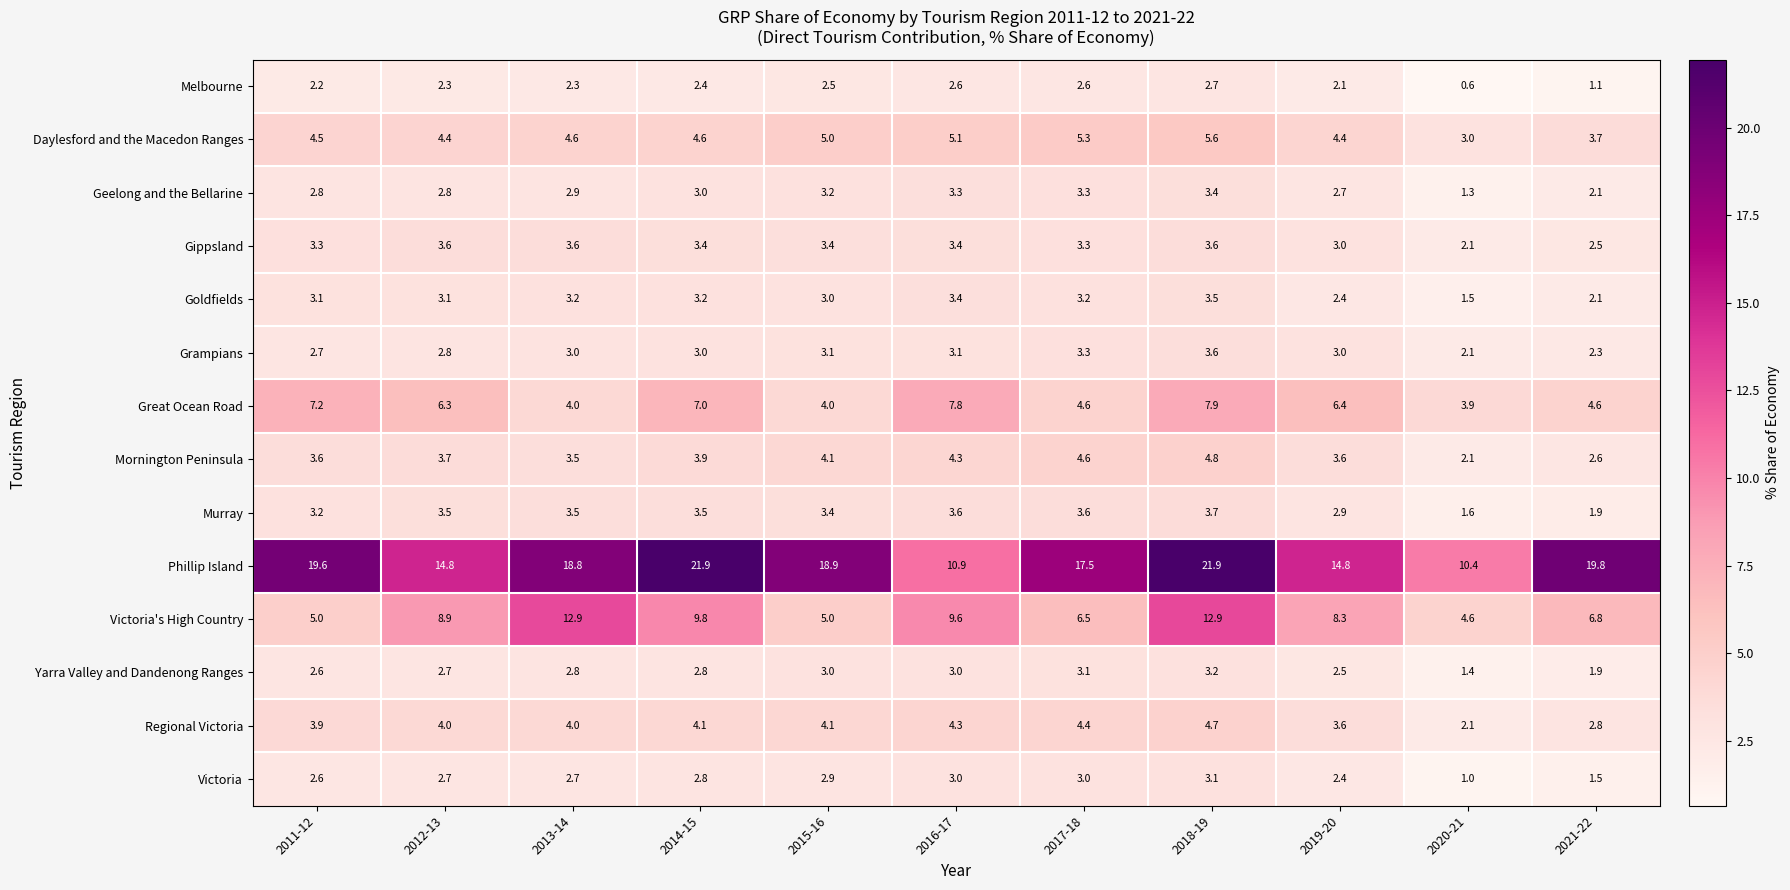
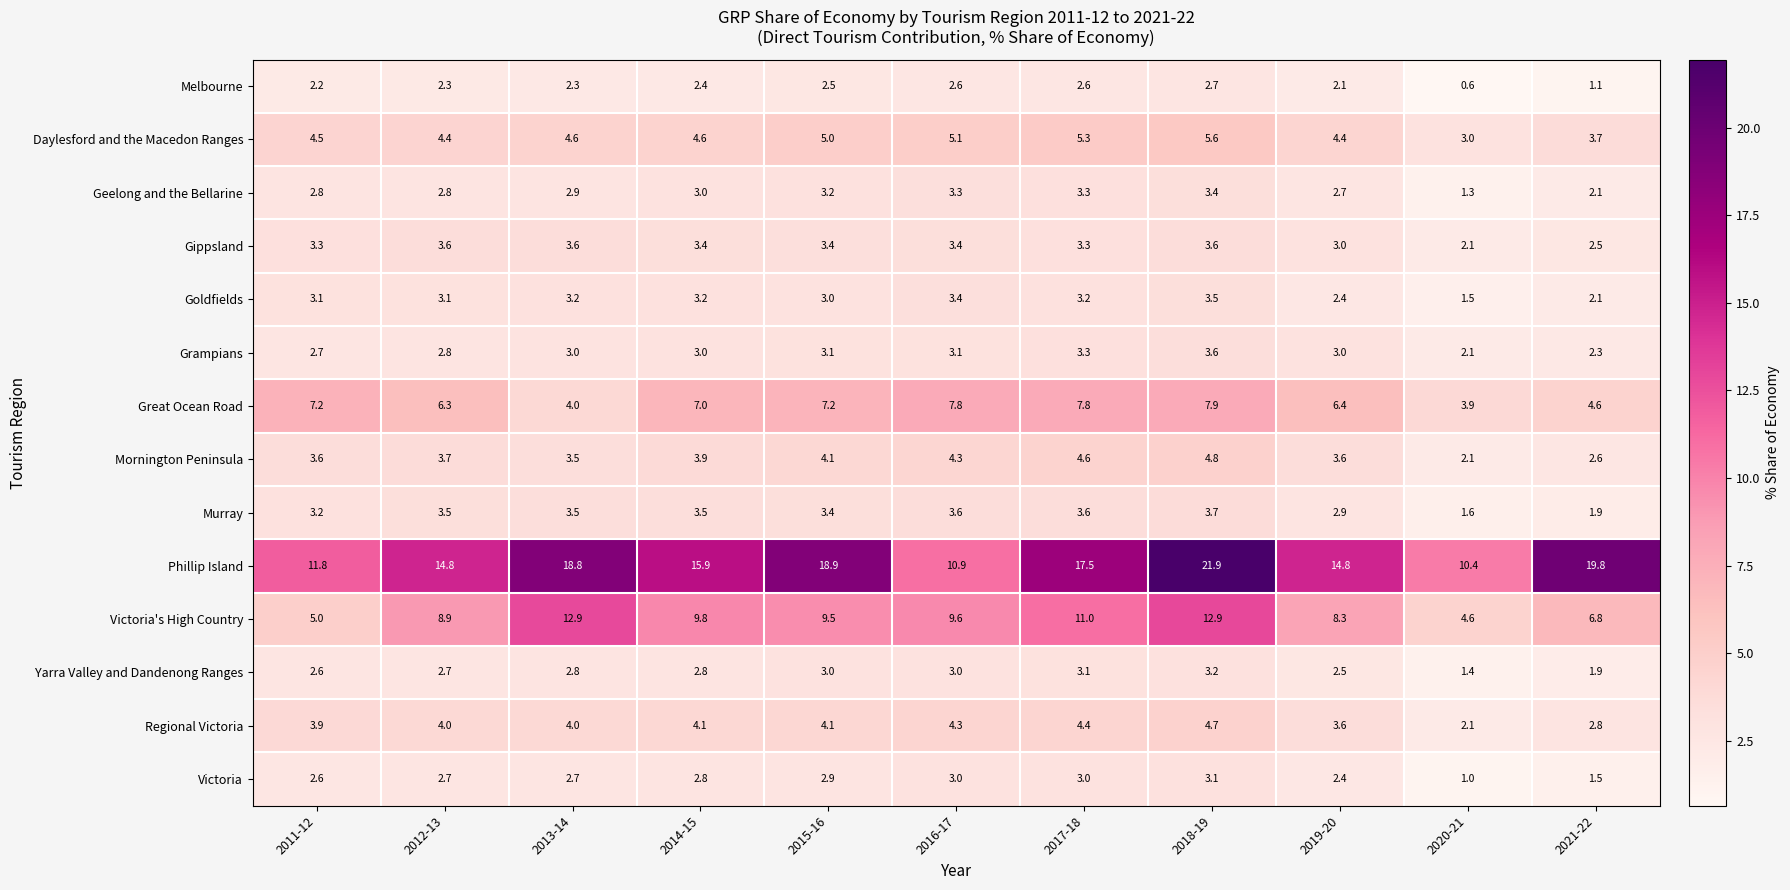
  {
    "Melbourne": {
      "2011-12": 2.2,
      "2012-13": 2.3,
      "2013-14": 2.3,
      "2014-15": 2.4,
      "2015-16": 2.5,
      "2016-17": 2.6,
      "2017-18": 2.6,
      "2018-19": 2.7,
      "2019-20": 2.1,
      "2020-21": 0.6,
      "2021-22": 1.1
    },
    "Daylesford and the Macedon Ranges": {
      "2011-12": 4.5,
      "2012-13": 4.4,
      "2013-14": 4.6,
      "2014-15": 4.6,
      "2015-16": 5.0,
      "2016-17": 5.1,
      "2017-18": 5.3,
      "2018-19": 5.6,
      "2019-20": 4.4,
      "2020-21": 3.0,
      "2021-22": 3.7
    },
    "Geelong and the Bellarine": {
      "2011-12": 2.8,
      "2012-13": 2.8,
      "2013-14": 2.9,
      "2014-15": 3.0,
      "2015-16": 3.2,
      "2016-17": 3.3,
      "2017-18": 3.3,
      "2018-19": 3.4,
      "2019-20": 2.7,
      "2020-21": 1.3,
      "2021-22": 2.1
    },
    "Gippsland": {
      "2011-12": 3.3,
      "2012-13": 3.6,
      "2013-14": 3.6,
      "2014-15": 3.4,
      "2015-16": 3.4,
      "2016-17": 3.4,
      "2017-18": 3.3,
      "2018-19": 3.6,
      "2019-20": 3.0,
      "2020-21": 2.1,
      "2021-22": 2.5
    },
    "Goldfields": {
      "2011-12": 3.1,
      "2012-13": 3.1,
      "2013-14": 3.2,
      "2014-15": 3.2,
      "2015-16": 3.0,
      "2016-17": 3.4,
      "2017-18": 3.2,
      "2018-19": 3.5,
      "2019-20": 2.4,
      "2020-21": 1.5,
      "2021-22": 2.1
    },
    "Grampians": {
      "2011-12": 2.7,
      "2012-13": 2.8,
      "2013-14": 3.0,
      "2014-15": 3.0,
      "2015-16": 3.1,
      "2016-17": 3.1,
      "2017-18": 3.3,
      "2018-19": 3.6,
      "2019-20": 3.0,
      "2020-21": 2.1,
      "2021-22": 2.3
    },
    "Great Ocean Road": {
      "2011-12": 7.2,
      "2012-13": 6.3,
      "2013-14": 4.0,
      "2014-15": 7.0,
-     "2015-16": 4.0,
+     "2015-16": 7.2,
      "2016-17": 7.8,
-     "2017-18": 4.6,
+     "2017-18": 7.8,
      "2018-19": 7.9,
      "2019-20": 6.4,
      "2020-21": 3.9,
      "2021-22": 4.6
    },
    "Mornington Peninsula": {
      "2011-12": 3.6,
      "2012-13": 3.7,
      "2013-14": 3.5,
      "2014-15": 3.9,
      "2015-16": 4.1,
      "2016-17": 4.3,
      "2017-18": 4.6,
      "2018-19": 4.8,
      "2019-20": 3.6,
      "2020-21": 2.1,
      "2021-22": 2.6
    },
    "Murray": {
      "2011-12": 3.2,
      "2012-13": 3.5,
      "2013-14": 3.5,
      "2014-15": 3.5,
      "2015-16": 3.4,
      "2016-17": 3.6,
      "2017-18": 3.6,
      "2018-19": 3.7,
      "2019-20": 2.9,
      "2020-21": 1.6,
      "2021-22": 1.9
    },
    "Phillip Island": {
-     "2011-12": 19.6,
+     "2011-12": 11.8,
      "2012-13": 14.8,
      "2013-14": 18.8,
-     "2014-15": 21.9,
+     "2014-15": 15.9,
      "2015-16": 18.9,
      "2016-17": 10.9,
      "2017-18": 17.5,
      "2018-19": 21.9,
      "2019-20": 14.8,
      "2020-21": 10.4,
      "2021-22": 19.8
    },
    "Victoria's High Country": {
      "2011-12": 5.0,
      "2012-13": 8.9,
      "2013-14": 12.9,
      "2014-15": 9.8,
-     "2015-16": 5.0,
+     "2015-16": 9.5,
      "2016-17": 9.6,
-     "2017-18": 6.5,
+     "2017-18": 11.0,
      "2018-19": 12.9,
      "2019-20": 8.3,
      "2020-21": 4.6,
      "2021-22": 6.8
    },
    "Yarra Valley and Dandenong Ranges": {
      "2011-12": 2.6,
      "2012-13": 2.7,
      "2013-14": 2.8,
      "2014-15": 2.8,
      "2015-16": 3.0,
      "2016-17": 3.0,
      "2017-18": 3.1,
      "2018-19": 3.2,
      "2019-20": 2.5,
      "2020-21": 1.4,
      "2021-22": 1.9
    },
    "Regional Victoria": {
      "2011-12": 3.9,
      "2012-13": 4.0,
      "2013-14": 4.0,
      "2014-15": 4.1,
      "2015-16": 4.1,
      "2016-17": 4.3,
      "2017-18": 4.4,
      "2018-19": 4.7,
      "2019-20": 3.6,
      "2020-21": 2.1,
      "2021-22": 2.8
    },
    "Victoria": {
      "2011-12": 2.6,
      "2012-13": 2.7,
      "2013-14": 2.7,
      "2014-15": 2.8,
      "2015-16": 2.9,
      "2016-17": 3.0,
      "2017-18": 3.0,
      "2018-19": 3.1,
      "2019-20": 2.4,
      "2020-21": 1.0,
      "2021-22": 1.5
    }
  }
